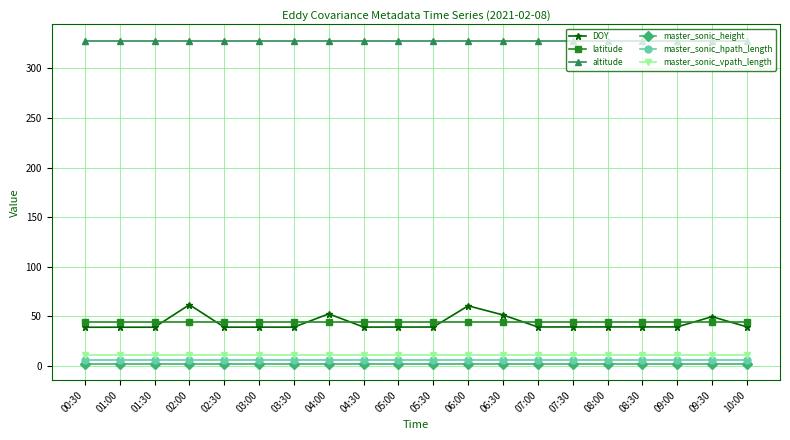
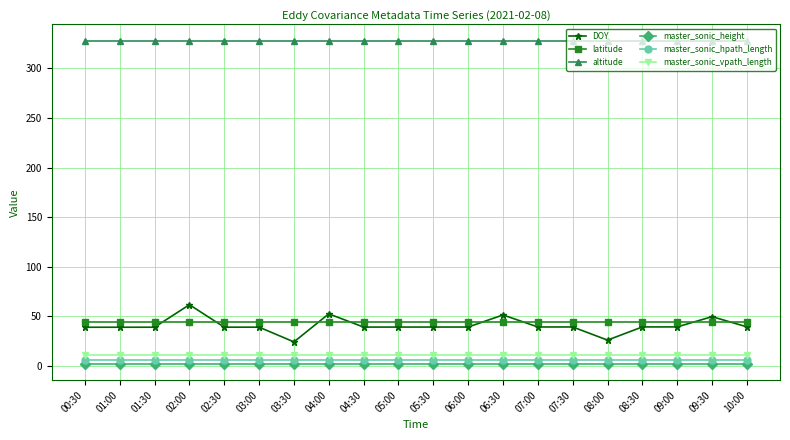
  {
    "DOY": {
      "00:30": 40,
      "01:00": 40,
      "01:30": 40,
      "02:00": 60,
      "02:30": 40,
      "03:00": 40,
-     "03:30": 40,
+     "03:30": 20,
      "04:00": 50,
      "04:30": 40,
      "05:00": 40,
      "05:30": 40,
-     "06:00": 60,
+     "06:00": 40,
      "06:30": 50,
      "07:00": 40,
      "07:30": 40,
-     "08:00": 40,
+     "08:00": 30,
      "08:30": 40,
      "09:00": 40,
      "09:30": 50,
      "10:00": 40
    },
    "master_sonic_hpath_length": {
      "00:30": 10,
      "01:00": 10,
      "01:30": 10,
      "02:00": 10,
      "02:30": 10,
      "03:00": 10,
      "03:30": 10,
      "04:00": 10,
      "04:30": 10,
      "05:00": 10,
      "05:30": 10,
      "06:00": 10,
      "06:30": 10,
      "07:00": 10,
      "07:30": 10,
      "08:00": 10,
      "08:30": 10,
      "09:00": 10,
      "09:30": 10,
      "10:00": 10
    },
    "master_sonic_vpath_length": {
      "00:30": 10,
      "01:00": 10,
      "01:30": 10,
      "02:00": 10,
      "02:30": 10,
      "03:00": 10,
      "03:30": 10,
      "04:00": 10,
      "04:30": 10,
      "05:00": 10,
      "05:30": 10,
      "06:00": 10,
      "06:30": 10,
      "07:00": 10,
      "07:30": 10,
      "08:00": 10,
      "08:30": 10,
      "09:00": 10,
      "09:30": 10,
      "10:00": 10
    }
  }
